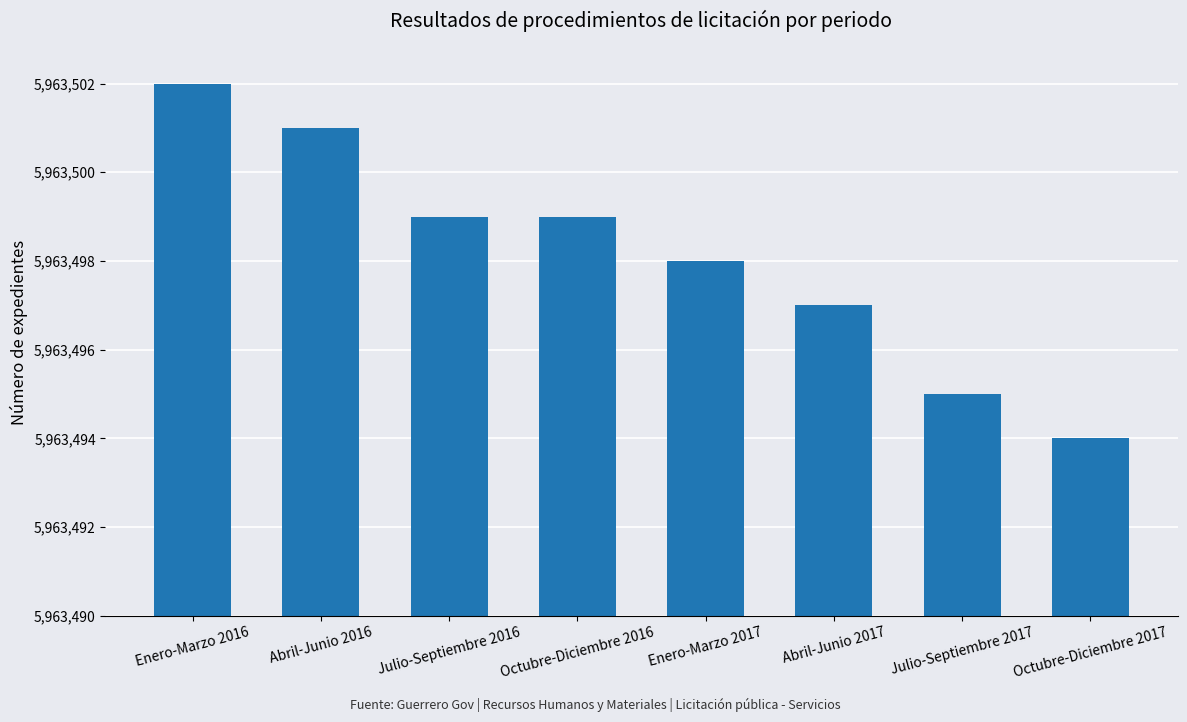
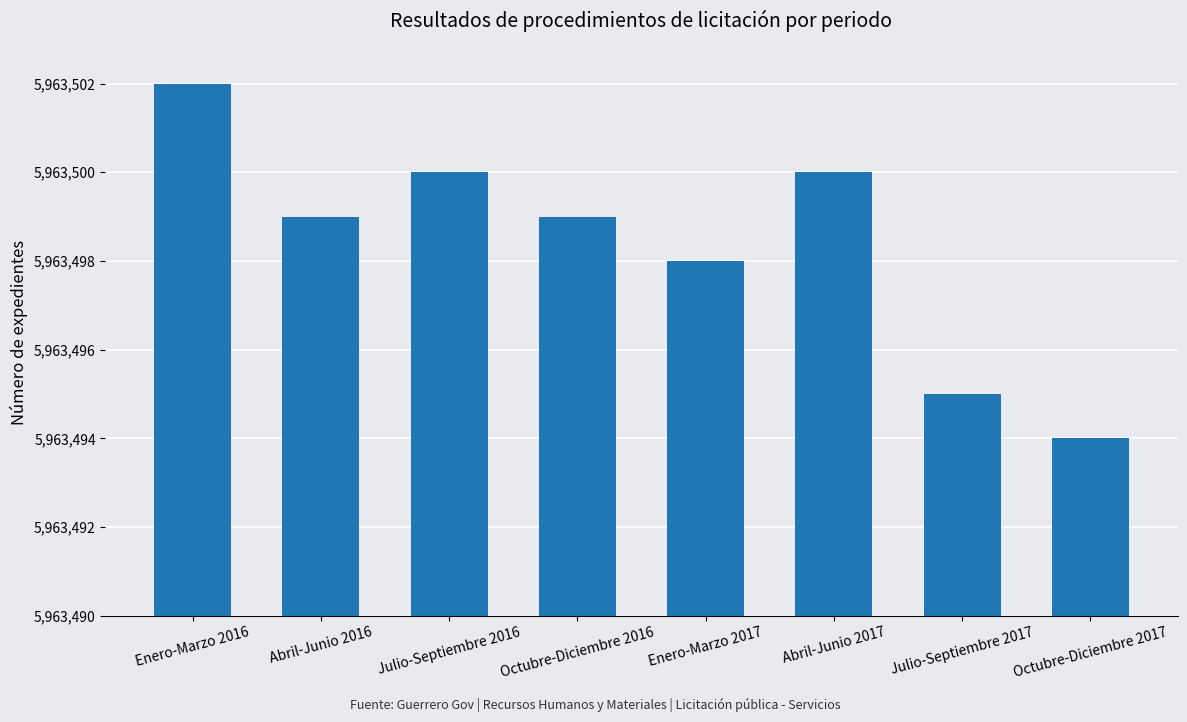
  {
    "Enero-Marzo 2016": "5,963,502",
-   "Abril-Junio 2016": "5,963,501",
-   "Julio-Septiembre 2016": "5,963,499",
+   "Abril-Junio 2016": "5,963,499",
+   "Julio-Septiembre 2016": "5,963,500",
    "Octubre-Diciembre 2016": "5,963,499",
    "Enero-Marzo 2017": "5,963,498",
-   "Abril-Junio 2017": "5,963,497",
+   "Abril-Junio 2017": "5,963,500",
    "Julio-Septiembre 2017": "5,963,495",
    "Octubre-Diciembre 2017": "5,963,494"
  }
